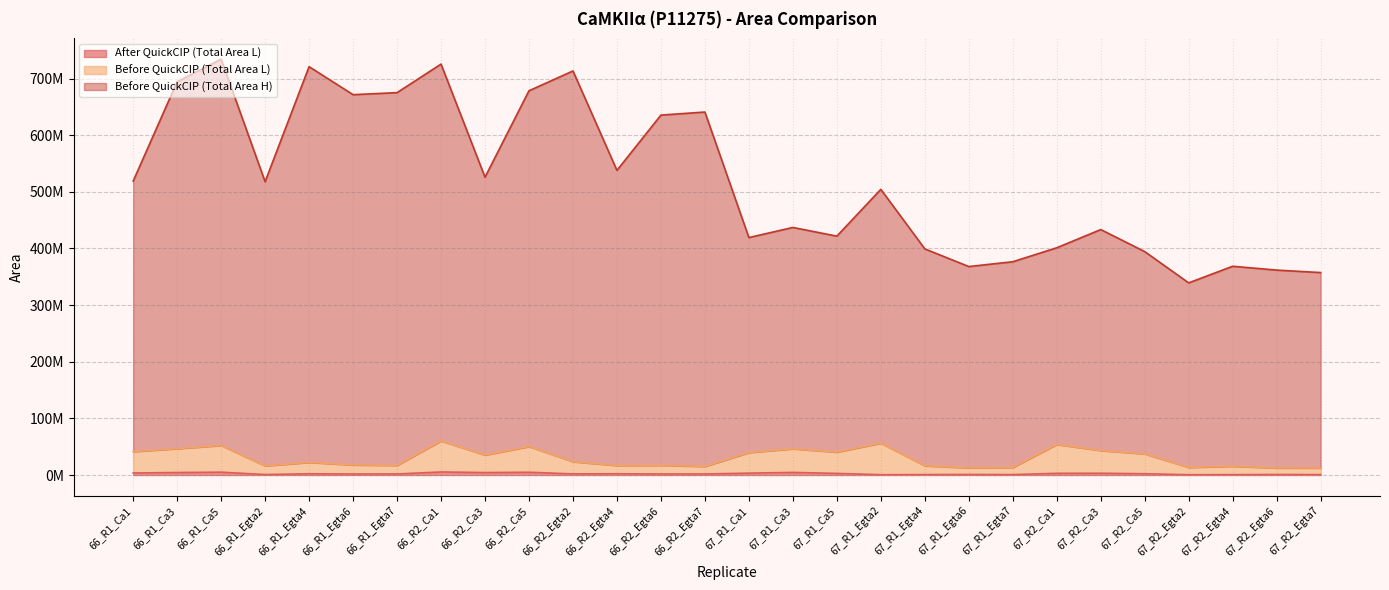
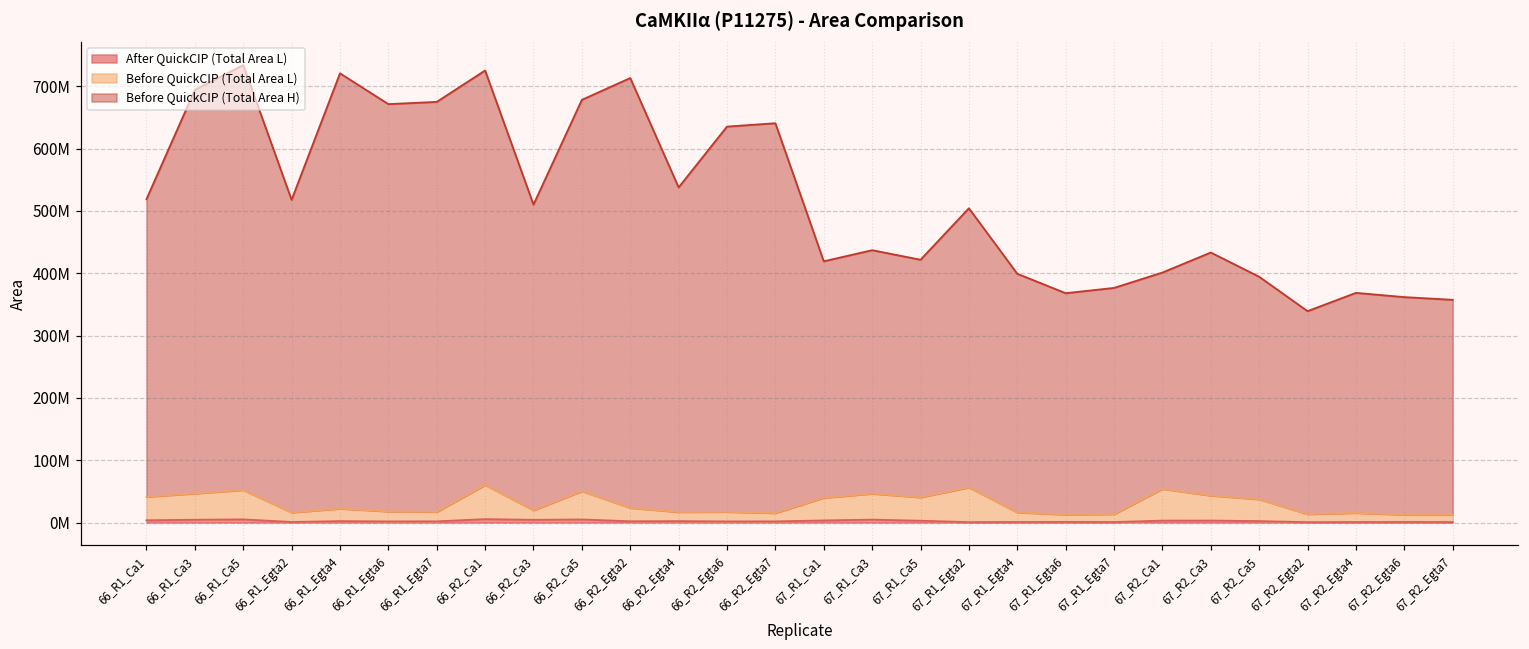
  {
    "Before QuickCIP (Total Area L)": {
      "66_R1_Ca1": 40000000,
      "66_R1_Ca3": 40000000,
      "66_R1_Ca5": 50000000,
      "66_R1_Egta2": 20000000,
      "66_R1_Egta4": 20000000,
      "66_R1_Egta6": 20000000,
      "66_R1_Egta7": 20000000,
      "66_R2_Ca1": 50000000,
-     "66_R2_Ca3": 30000000,
+     "66_R2_Ca3": 20000000,
      "66_R2_Ca5": 50000000,
      "66_R2_Egta2": 20000000,
      "66_R2_Egta4": 10000000,
      "66_R2_Egta6": 20000000,
      "66_R2_Egta7": 10000000,
      "67_R1_Ca1": 40000000,
      "67_R1_Ca3": 40000000,
      "67_R1_Ca5": 40000000,
      "67_R1_Egta2": 60000000,
      "67_R1_Egta4": 20000000,
      "67_R1_Egta6": 10000000,
      "67_R1_Egta7": 10000000,
      "67_R2_Ca1": 50000000,
      "67_R2_Ca3": 40000000,
      "67_R2_Ca5": 40000000,
      "67_R2_Egta2": 10000000,
      "67_R2_Egta4": 10000000,
      "67_R2_Egta6": 10000000,
      "67_R2_Egta7": 10000000
    }
  }
